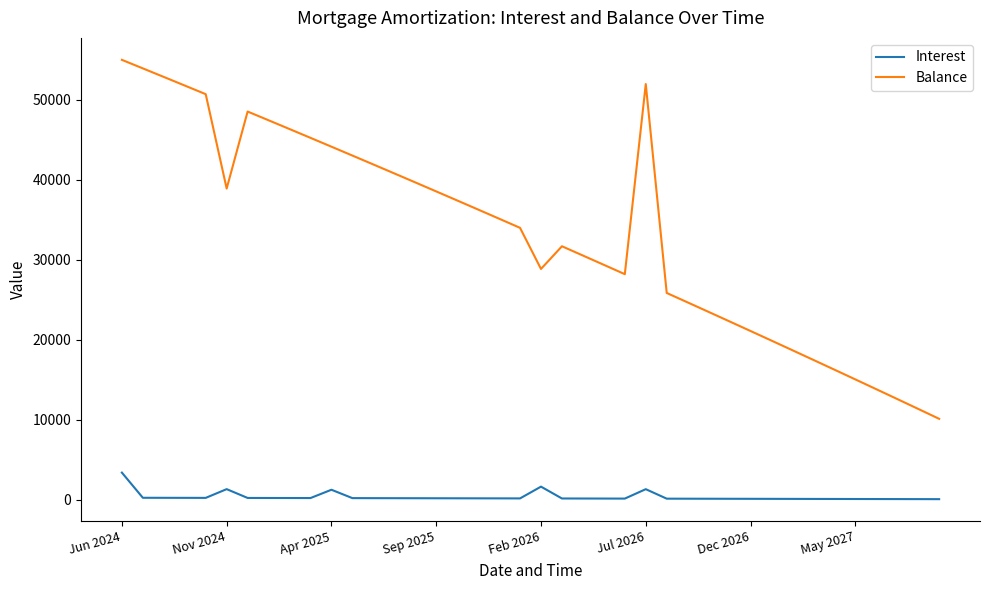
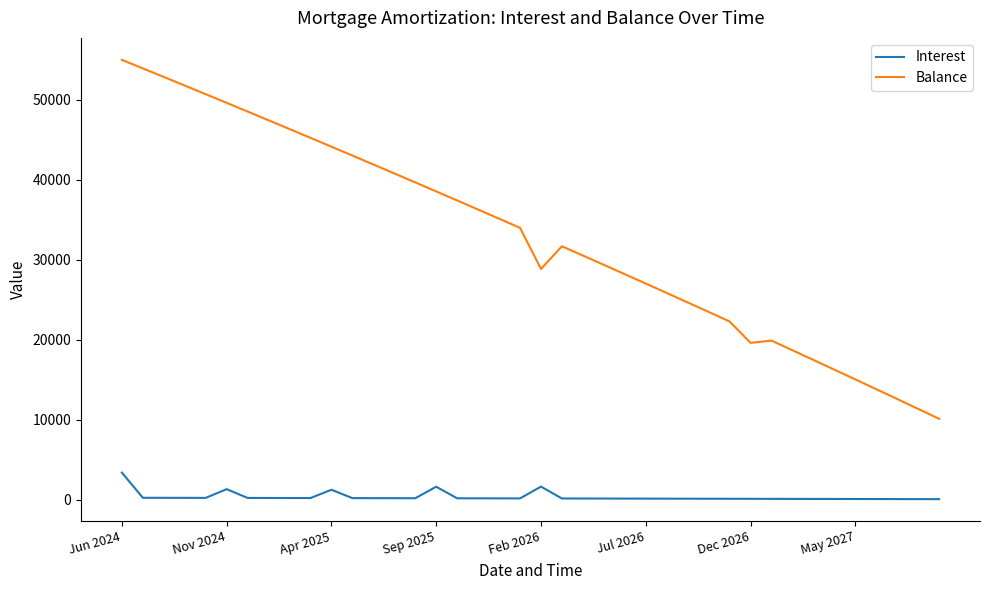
  {
    "Interest": {
      "Jun 2024": 3000,
      "Nov 2024": 1000,
      "Apr 2025": 1000,
-     "Sep 2025": 0,
+     "Sep 2025": 2000,
      "Feb 2026": 2000,
-     "Jul 2026": 1000,
+     "Jul 2026": 0,
      "Dec 2026": 0,
      "May 2027": 0
    },
    "Balance": {
      "Jun 2024": 55000,
-     "Nov 2024": 39000,
+     "Nov 2024": 50000,
      "Apr 2025": 44000,
      "Sep 2025": 39000,
      "Feb 2026": 29000,
-     "Jul 2026": 52000,
-     "Dec 2026": 21000,
+     "Jul 2026": 27000,
+     "Dec 2026": 20000,
      "May 2027": 15000
    }
  }
